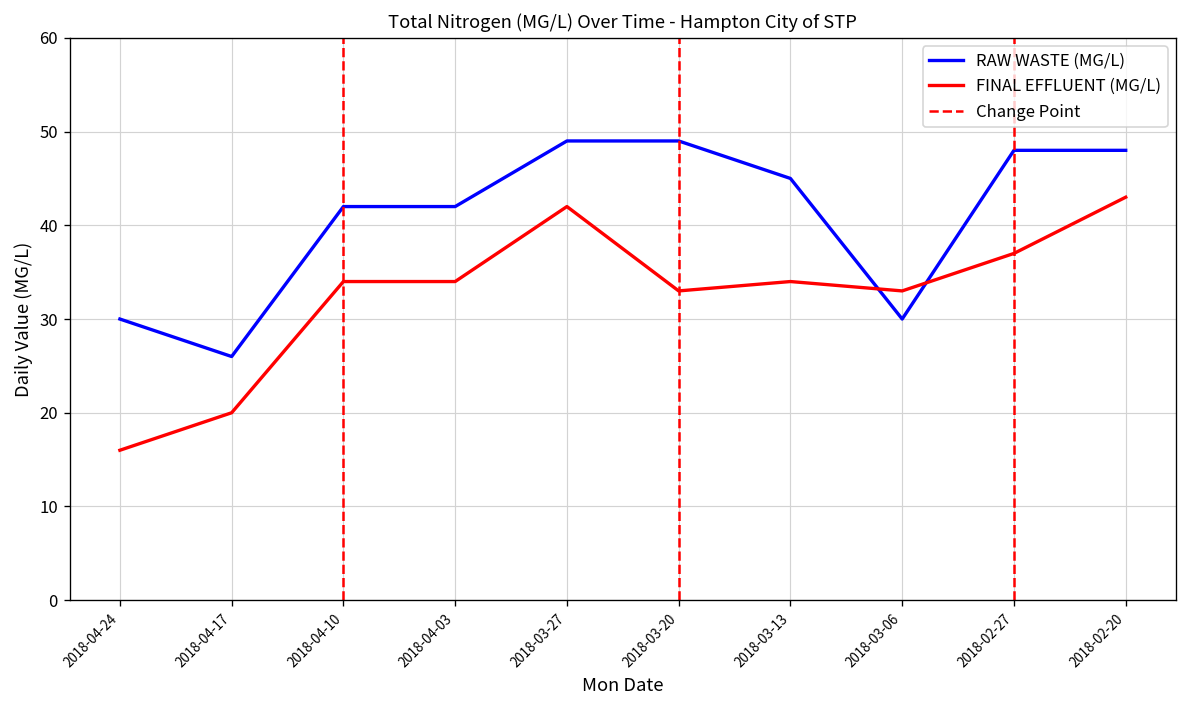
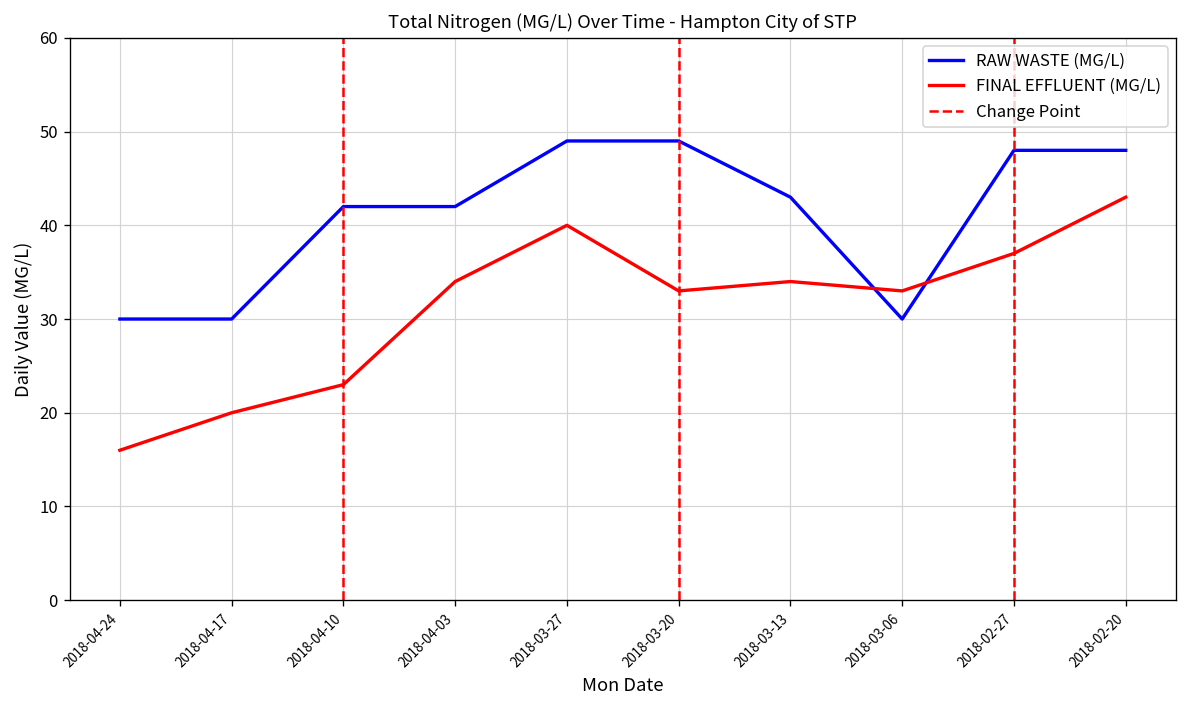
  {
    "RAW WASTE (MG/L)": {
      "2018-04-24": 30,
-     "2018-04-17": 26,
+     "2018-04-17": 30,
      "2018-04-10": 42,
      "2018-04-03": 42,
      "2018-03-27": 49,
      "2018-03-20": 49,
-     "2018-03-13": 45,
+     "2018-03-13": 43,
      "2018-03-06": 30,
      "2018-02-27": 48,
      "2018-02-20": 48
    },
    "FINAL EFFLUENT (MG/L)": {
      "2018-04-24": 16,
      "2018-04-17": 20,
-     "2018-04-10": 34,
+     "2018-04-10": 23,
      "2018-04-03": 34,
-     "2018-03-27": 42,
+     "2018-03-27": 40,
      "2018-03-20": 33,
      "2018-03-13": 34,
      "2018-03-06": 33,
      "2018-02-27": 37,
      "2018-02-20": 43
    }
  }
